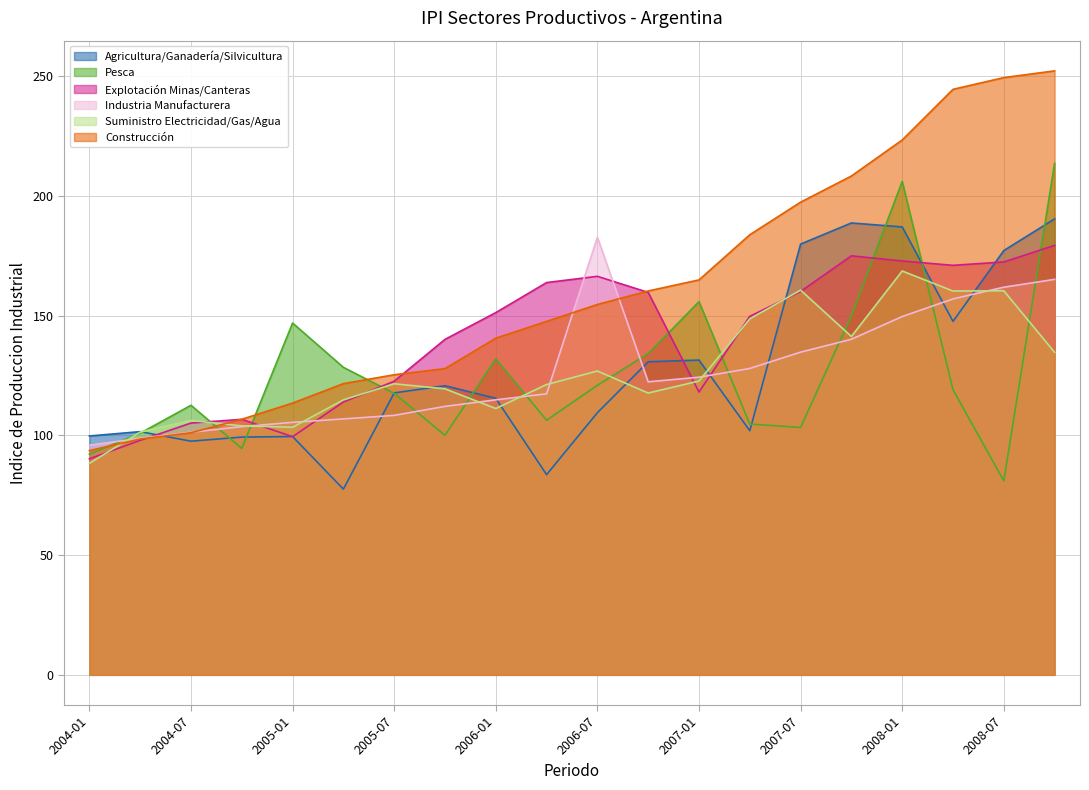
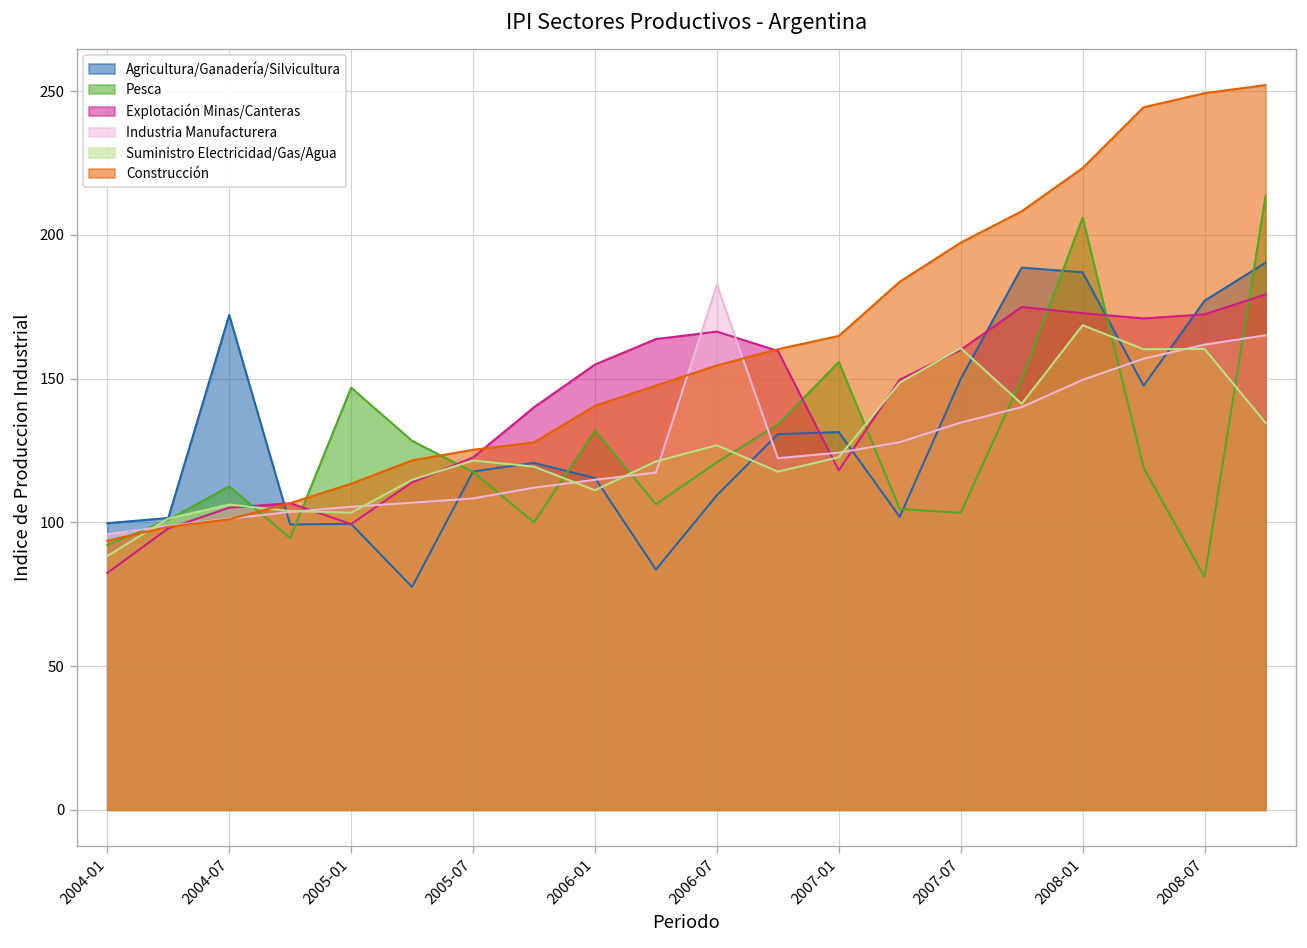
  {
    "Agricultura/Ganadería/Silvicultura": {
      "2004-01": 100,
-     "2004-07": 98,
+     "2004-07": 172,
      "2006-07": 109,
      "2007-01": 131,
-     "2007-07": 180,
+     "2007-07": 150,
      "2008-01": 187,
      "2008-07": 177
    },
    "Pesca": {
      "2004-01": 92,
      "2004-07": 113,
      "2005-01": 147,
      "2006-01": 132,
      "2006-07": 121,
      "2007-01": 156,
      "2007-07": 103,
      "2008-01": 206,
      "2008-07": 81
    },
    "Explotación Minas/Canteras": {
-     "2004-01": 90,
+     "2004-01": 82,
      "2004-07": 105,
      "2005-07": 123,
-     "2006-01": 151,
+     "2006-01": 155,
      "2006-07": 166,
      "2007-01": 118,
      "2008-01": 173,
      "2008-07": 172
    },
    "Industria Manufacturera": {
      "2004-01": 96,
      "2005-01": 105,
      "2005-07": 108,
      "2006-07": 183,
      "2007-01": 124,
      "2007-07": 135,
      "2008-01": 150,
      "2008-07": 162
    },
    "Suministro Electricidad/Gas/Agua": {
      "2004-01": 88,
      "2004-07": 106,
      "2005-01": 103,
      "2005-07": 122,
      "2006-01": 111,
      "2006-07": 127,
      "2007-01": 123,
      "2008-01": 169,
      "2008-07": 160
    },
    "Construcción": {
      "2004-01": 94,
      "2005-01": 113,
      "2005-07": 125,
      "2006-01": 141,
      "2006-07": 155,
      "2007-01": 165,
      "2007-07": 197,
      "2008-01": 223,
      "2008-07": 249
    }
  }
